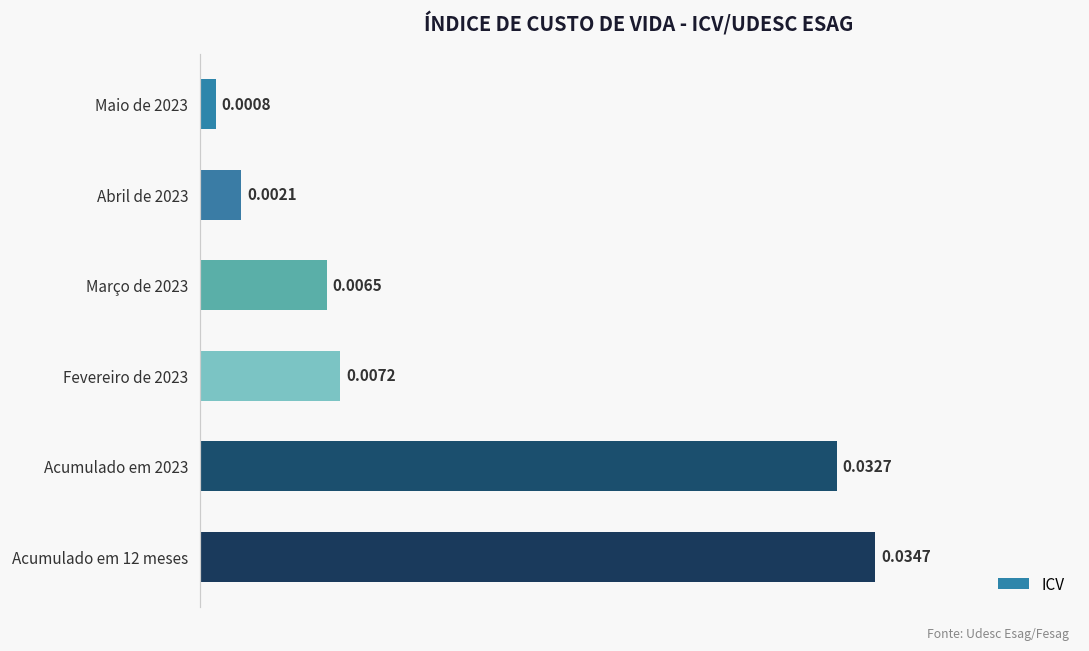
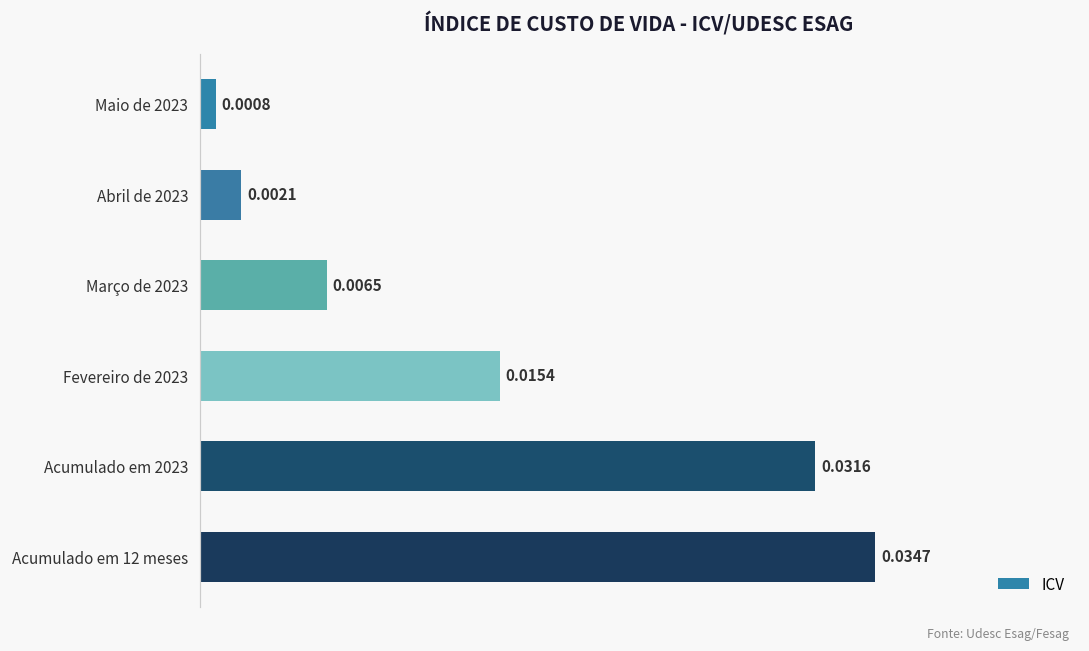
  {
    "Maio de 2023": 0.0008,
    "Abril de 2023": 0.0021,
    "Março de 2023": 0.0065,
-   "Fevereiro de 2023": 0.0072,
-   "Acumulado em 2023": 0.0327,
+   "Fevereiro de 2023": 0.0154,
+   "Acumulado em 2023": 0.0316,
    "Acumulado em 12 meses": 0.0347
  }
